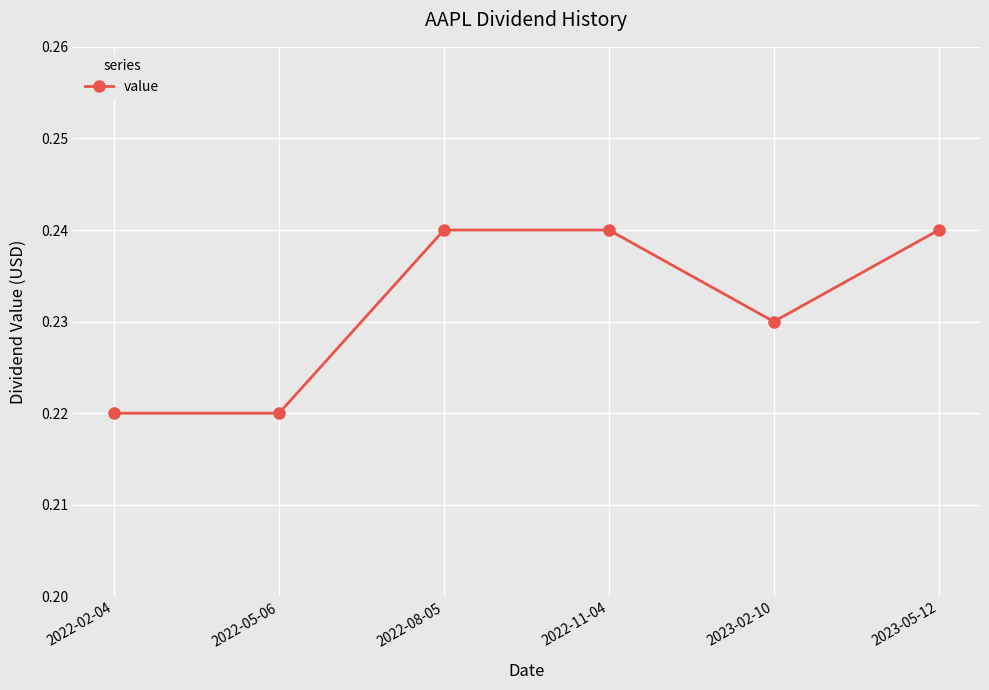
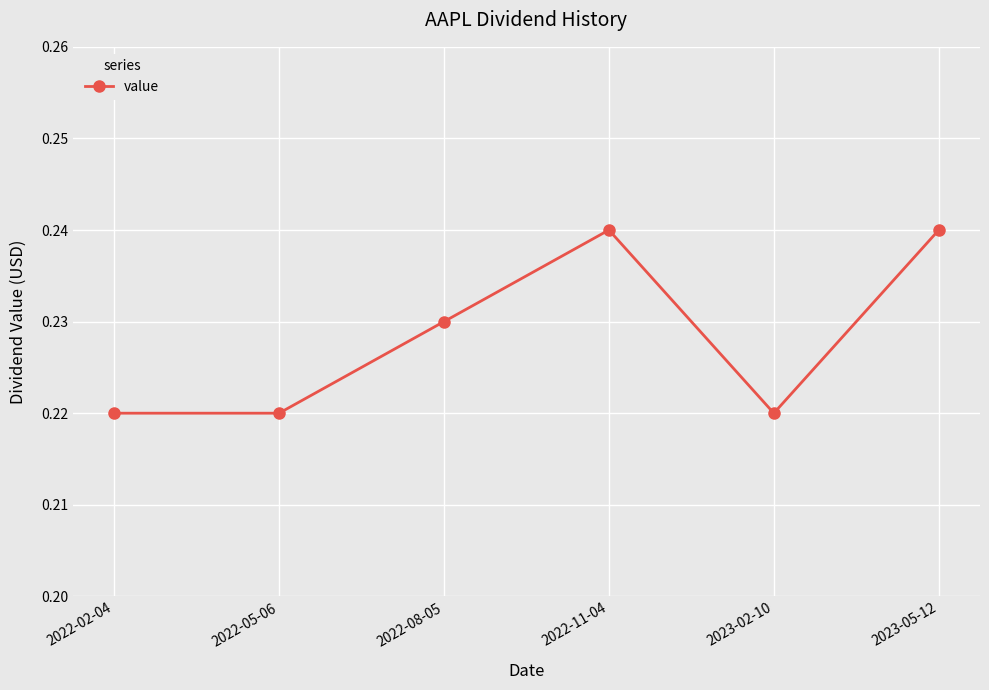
  {
    "2022-02-04": 0.22,
    "2022-05-06": 0.22,
-   "2022-08-05": 0.24,
+   "2022-08-05": 0.23,
    "2022-11-04": 0.24,
-   "2023-02-10": 0.23,
+   "2023-02-10": 0.22,
    "2023-05-12": 0.24
  }
